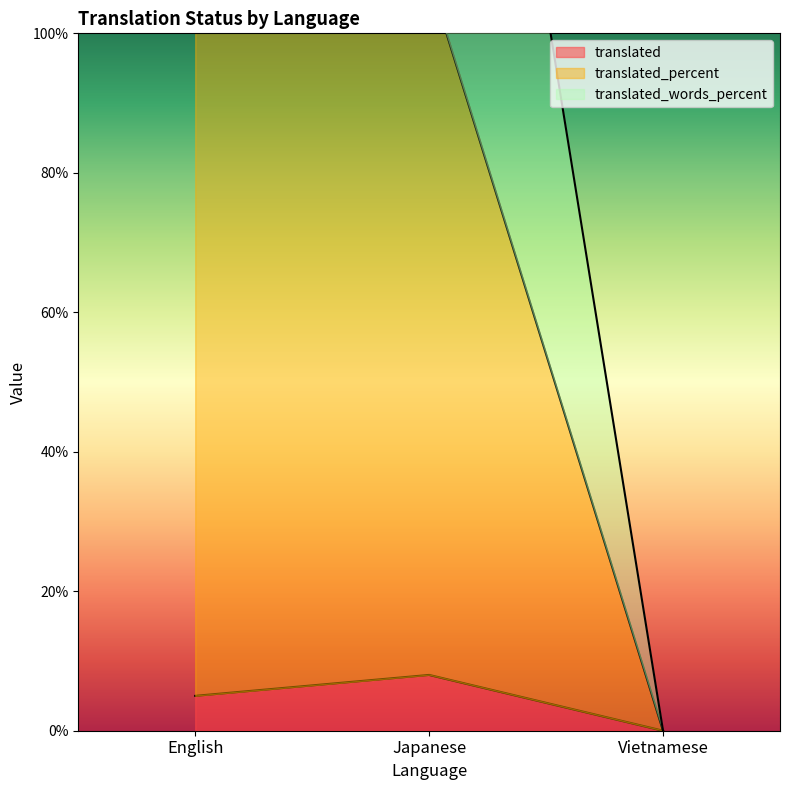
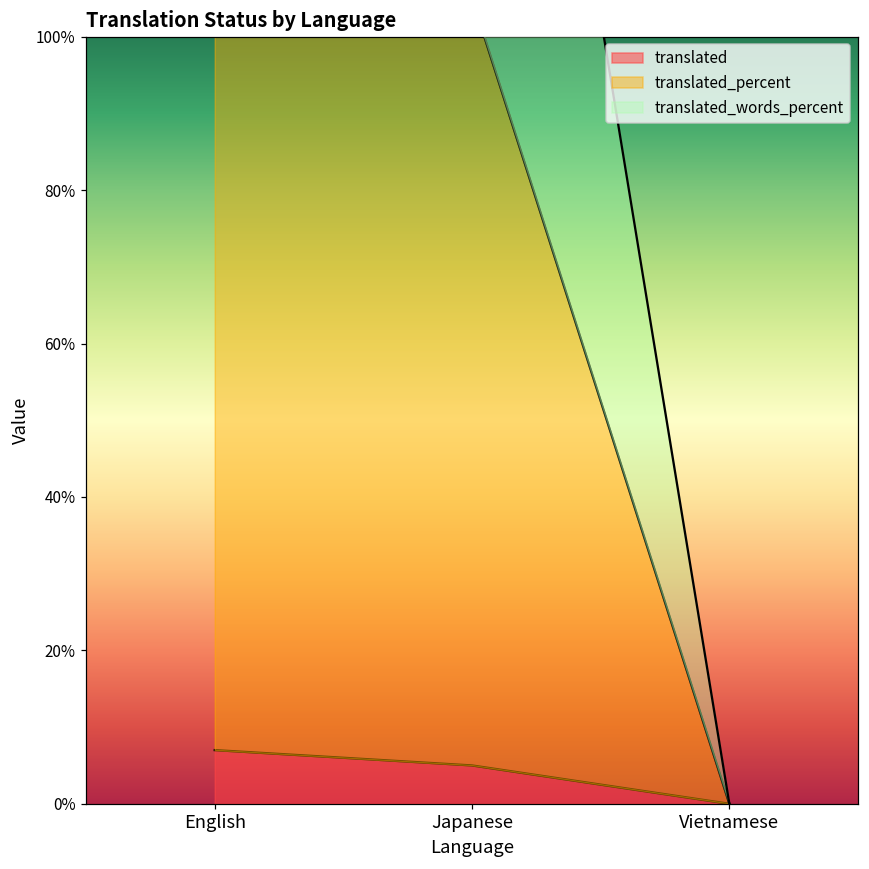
  {
    "translated": {
-     "English": "5%",
-     "Japanese": "8%"
+     "English": "7%",
+     "Japanese": "5%"
    }
  }
